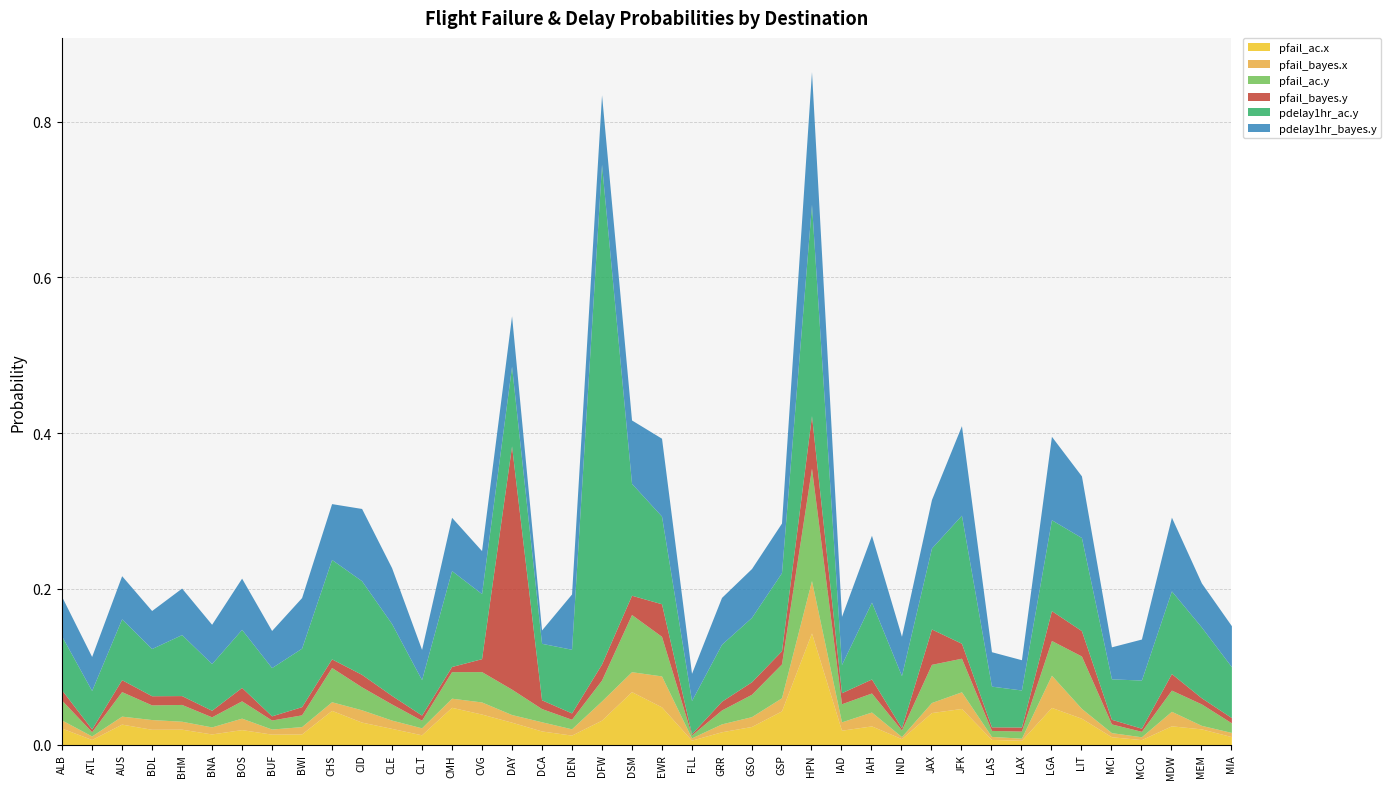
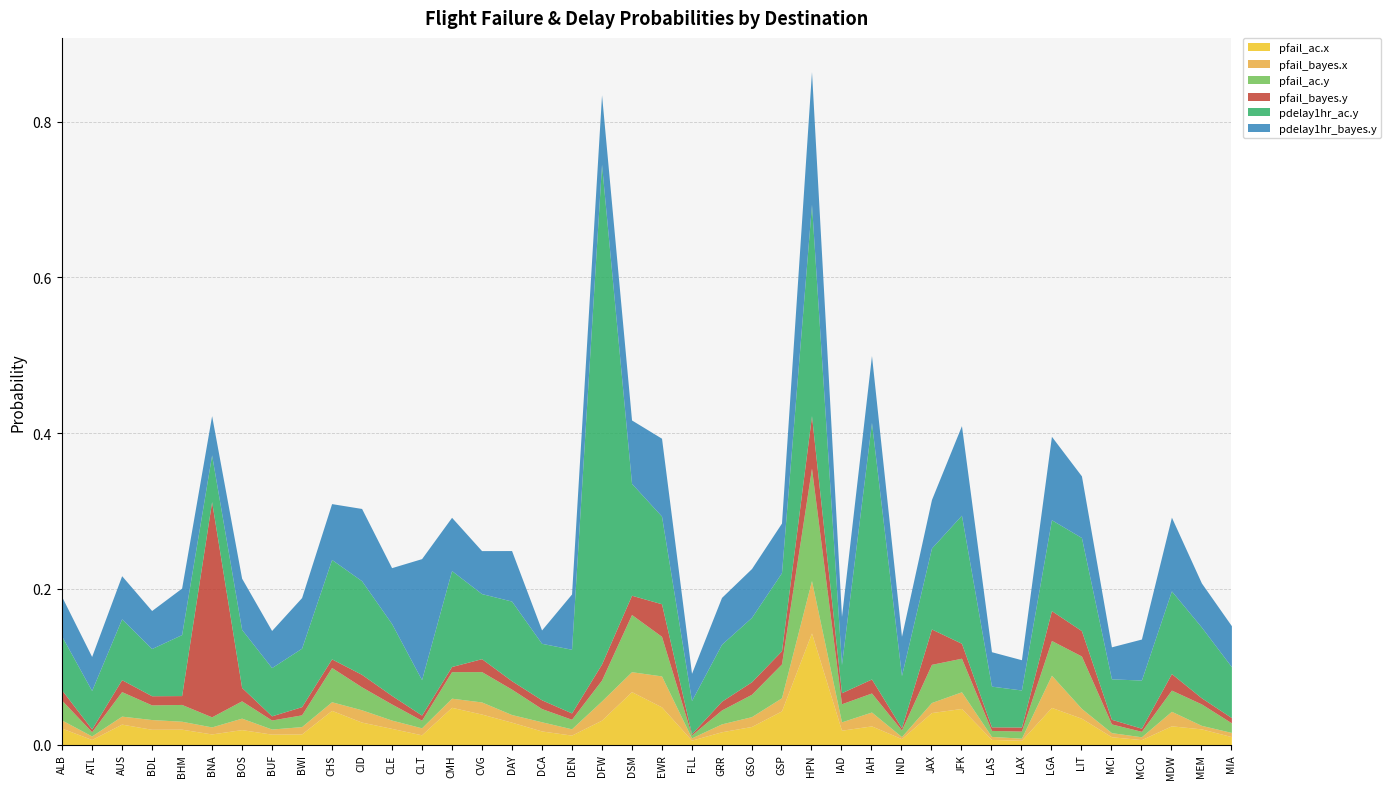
  {
    "pfail_ac.y": {
      "ALB": 0.03,
      "ATL": 0.01,
      "AUS": 0.03,
      "BDL": 0.02,
      "BHM": 0.02,
      "BNA": 0.01,
      "BOS": 0.02,
      "BUF": 0.01,
      "BWI": 0.02,
      "CHS": 0.04,
      "CID": 0.03,
      "CLE": 0.02,
      "CLT": 0.01,
      "CMH": 0.03,
      "CVG": 0.04,
      "DAY": 0.03,
      "DCA": 0.02,
      "DEN": 0.01,
      "DFW": 0.03,
      "DSM": 0.07,
      "EWR": 0.05,
      "GRR": 0.02,
      "GSO": 0.03,
      "GSP": 0.04,
      "HPN": 0.14,
      "IAD": 0.02,
      "IAH": 0.02,
      "JAX": 0.05,
      "JFK": 0.04,
      "LAS": 0.01,
      "LAX": 0.01,
      "LGA": 0.04,
      "LIT": 0.07,
      "MCI": 0.01,
      "MCO": 0.01,
      "MDW": 0.03,
      "MEM": 0.03,
      "MIA": 0.01
    },
    "pfail_bayes.y": {
      "ALB": 0.01,
      "ATL": 0.00,
      "AUS": 0.02,
      "BDL": 0.01,
      "BHM": 0.01,
-     "BNA": 0.01,
+     "BNA": 0.28,
      "BOS": 0.02,
      "BUF": 0.01,
      "BWI": 0.01,
      "CHS": 0.01,
      "CID": 0.02,
      "CLE": 0.01,
      "CLT": 0.01,
      "CMH": 0.01,
      "CVG": 0.02,
-     "DAY": 0.31,
+     "DAY": 0.01,
      "DCA": 0.01,
      "DEN": 0.01,
      "DFW": 0.02,
      "DSM": 0.02,
      "EWR": 0.04,
      "GRR": 0.01,
      "GSO": 0.02,
      "GSP": 0.02,
      "HPN": 0.07,
      "IAD": 0.01,
      "IAH": 0.02,
      "JAX": 0.05,
      "JFK": 0.02,
      "LAS": 0.00,
      "LAX": 0.01,
      "LGA": 0.04,
      "LIT": 0.03,
      "MCI": 0.01,
      "MCO": 0.00,
      "MDW": 0.02,
      "MEM": 0.01,
      "MIA": 0.01
    },
    "pdelay1hr_ac.y": {
      "ALB": 0.07,
      "ATL": 0.05,
      "AUS": 0.08,
      "BDL": 0.06,
      "BHM": 0.08,
      "BNA": 0.06,
      "BOS": 0.07,
      "BUF": 0.06,
      "BWI": 0.08,
      "CHS": 0.13,
      "CID": 0.12,
      "CLE": 0.09,
      "CLT": 0.05,
      "CMH": 0.12,
      "CVG": 0.08,
      "DAY": 0.10,
      "DCA": 0.07,
      "DEN": 0.08,
      "DFW": 0.64,
      "DSM": 0.14,
      "EWR": 0.11,
      "FLL": 0.04,
      "GRR": 0.07,
      "GSO": 0.08,
      "GSP": 0.10,
      "HPN": 0.27,
      "IAD": 0.04,
-     "IAH": 0.10,
+     "IAH": 0.33,
      "IND": 0.07,
      "JAX": 0.10,
      "JFK": 0.16,
      "LAS": 0.05,
      "LAX": 0.05,
      "LGA": 0.12,
      "LIT": 0.12,
      "MCI": 0.05,
      "MCO": 0.06,
      "MDW": 0.11,
      "MEM": 0.09,
      "MIA": 0.07
    },
    "pdelay1hr_bayes.y": {
      "ALB": 0.05,
      "ATL": 0.04,
      "AUS": 0.06,
      "BDL": 0.05,
      "BHM": 0.06,
      "BNA": 0.05,
      "BOS": 0.07,
      "BUF": 0.05,
      "BWI": 0.06,
      "CHS": 0.07,
      "CID": 0.09,
      "CLE": 0.07,
-     "CLT": 0.04,
+     "CLT": 0.16,
      "CMH": 0.07,
      "CVG": 0.06,
      "DAY": 0.06,
      "DCA": 0.02,
      "DEN": 0.07,
      "DFW": 0.09,
      "DSM": 0.08,
      "EWR": 0.10,
      "FLL": 0.03,
      "GRR": 0.06,
      "GSO": 0.06,
      "GSP": 0.06,
      "HPN": 0.17,
      "IAD": 0.06,
      "IAH": 0.09,
      "IND": 0.05,
      "JAX": 0.06,
      "JFK": 0.11,
      "LAS": 0.04,
      "LAX": 0.04,
      "LGA": 0.11,
      "LIT": 0.08,
      "MCI": 0.04,
      "MCO": 0.05,
      "MDW": 0.09,
      "MEM": 0.06,
      "MIA": 0.05
    }
  }
